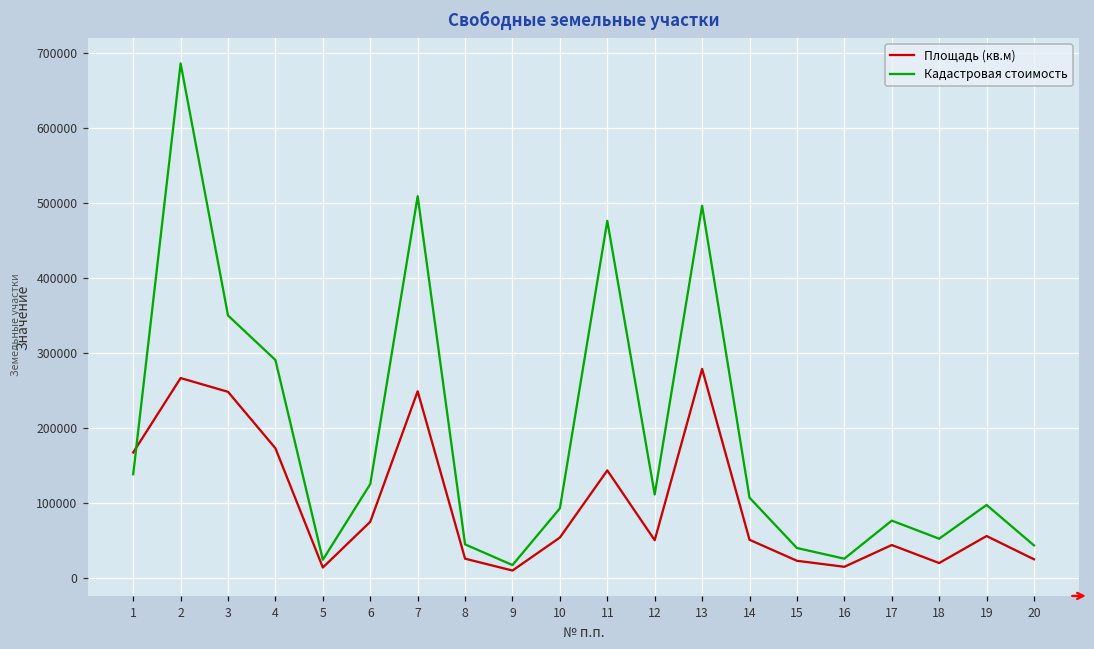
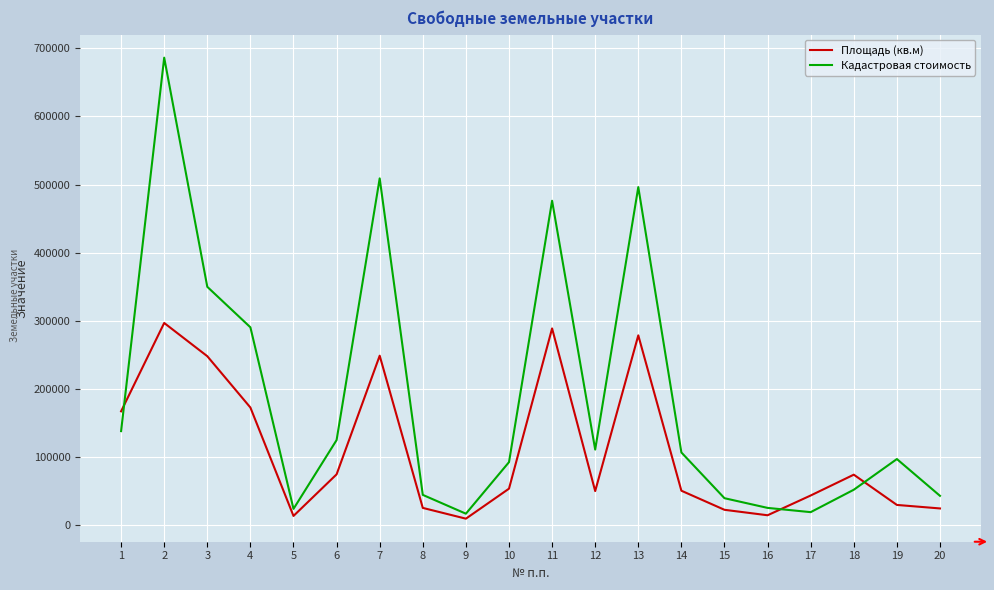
  {
    "Площадь (кв.м)": {
      "1": 170000,
-     "2": 270000,
+     "2": 300000,
      "3": 250000,
      "4": 170000,
      "5": 10000,
      "6": 80000,
      "7": 250000,
      "8": 30000,
      "9": 10000,
      "10": 50000,
-     "11": 140000,
+     "11": 290000,
      "12": 50000,
      "13": 280000,
      "14": 50000,
      "15": 20000,
      "16": 20000,
      "17": 40000,
-     "18": 20000,
-     "19": 60000,
+     "18": 70000,
+     "19": 30000,
      "20": 30000
    },
    "Кадастровая стоимость": {
      "1": 140000,
      "2": 690000,
      "3": 350000,
      "4": 290000,
      "5": 20000,
      "6": 130000,
      "7": 510000,
      "8": 40000,
      "9": 20000,
      "10": 90000,
      "11": 480000,
      "12": 110000,
      "13": 500000,
      "14": 110000,
      "15": 40000,
      "16": 30000,
-     "17": 80000,
+     "17": 20000,
      "18": 50000,
      "19": 100000,
      "20": 40000
    }
  }
